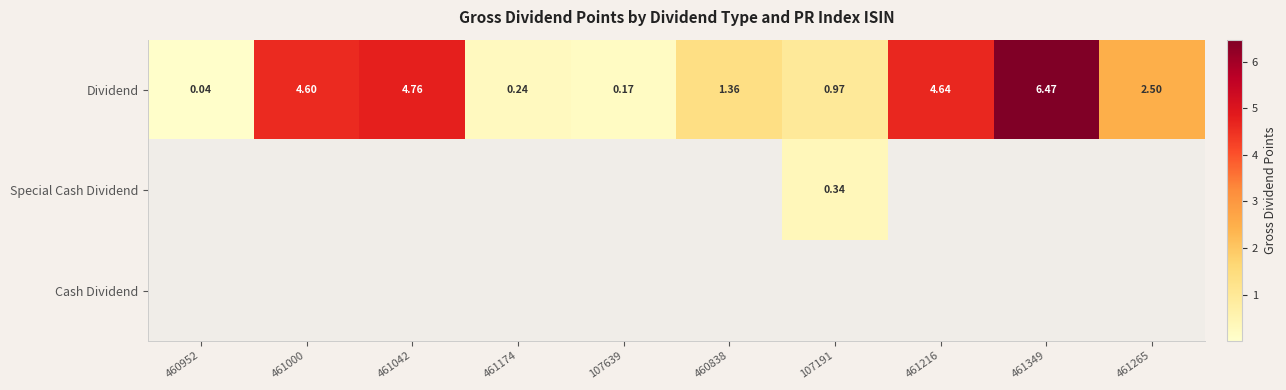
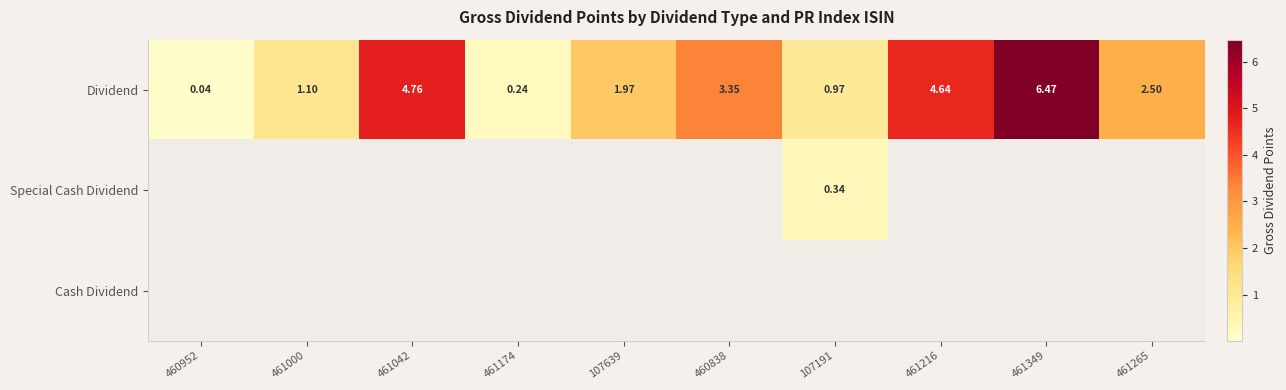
  {
    "Dividend": {
      "460952": 0.04,
-     "461000": 4.60,
+     "461000": 1.10,
      "461042": 4.76,
      "461174": 0.24,
-     "107639": 0.17,
-     "460838": 1.36,
+     "107639": 1.97,
+     "460838": 3.35,
      "107191": 0.97,
      "461216": 4.64,
      "461349": 6.47,
      "461265": 2.50
    },
    "Special Cash Dividend": {
      "107191": 0.34
    }
  }
